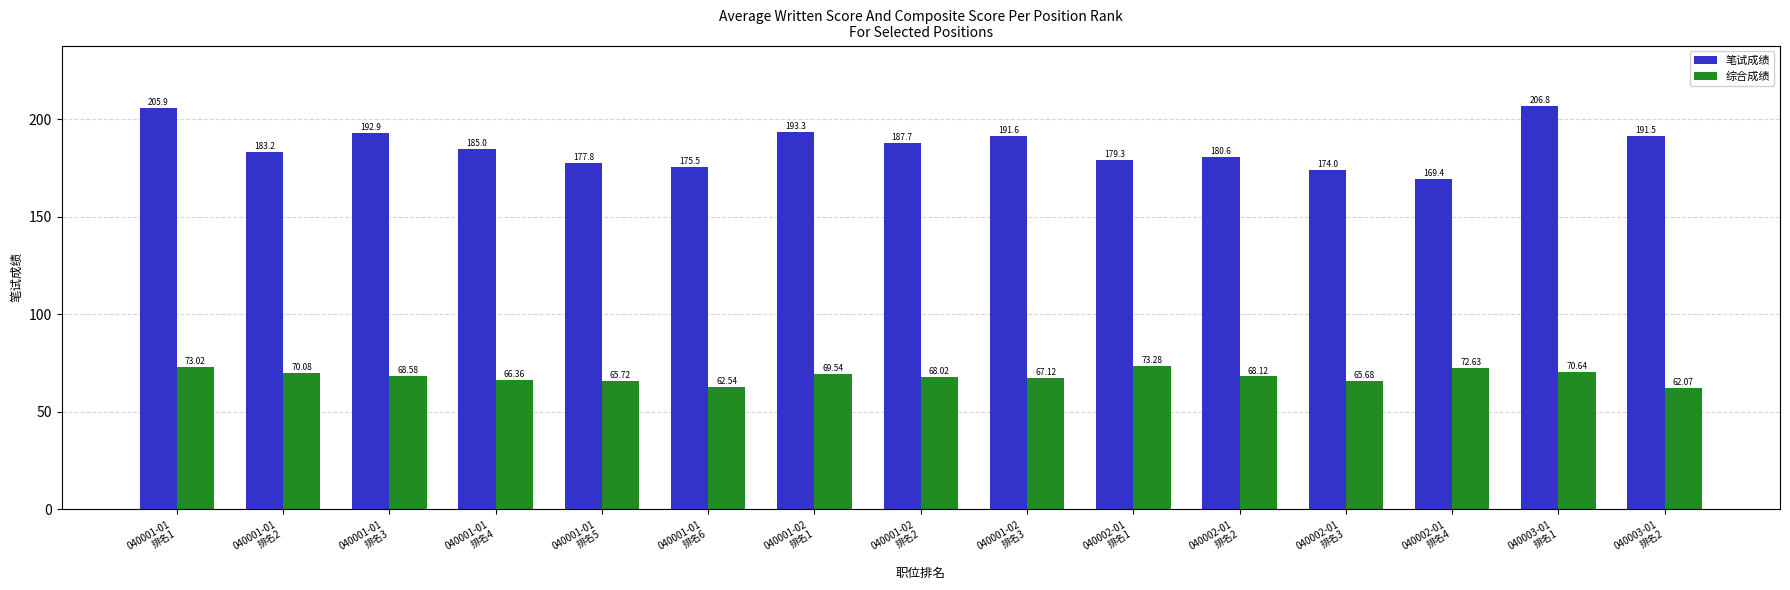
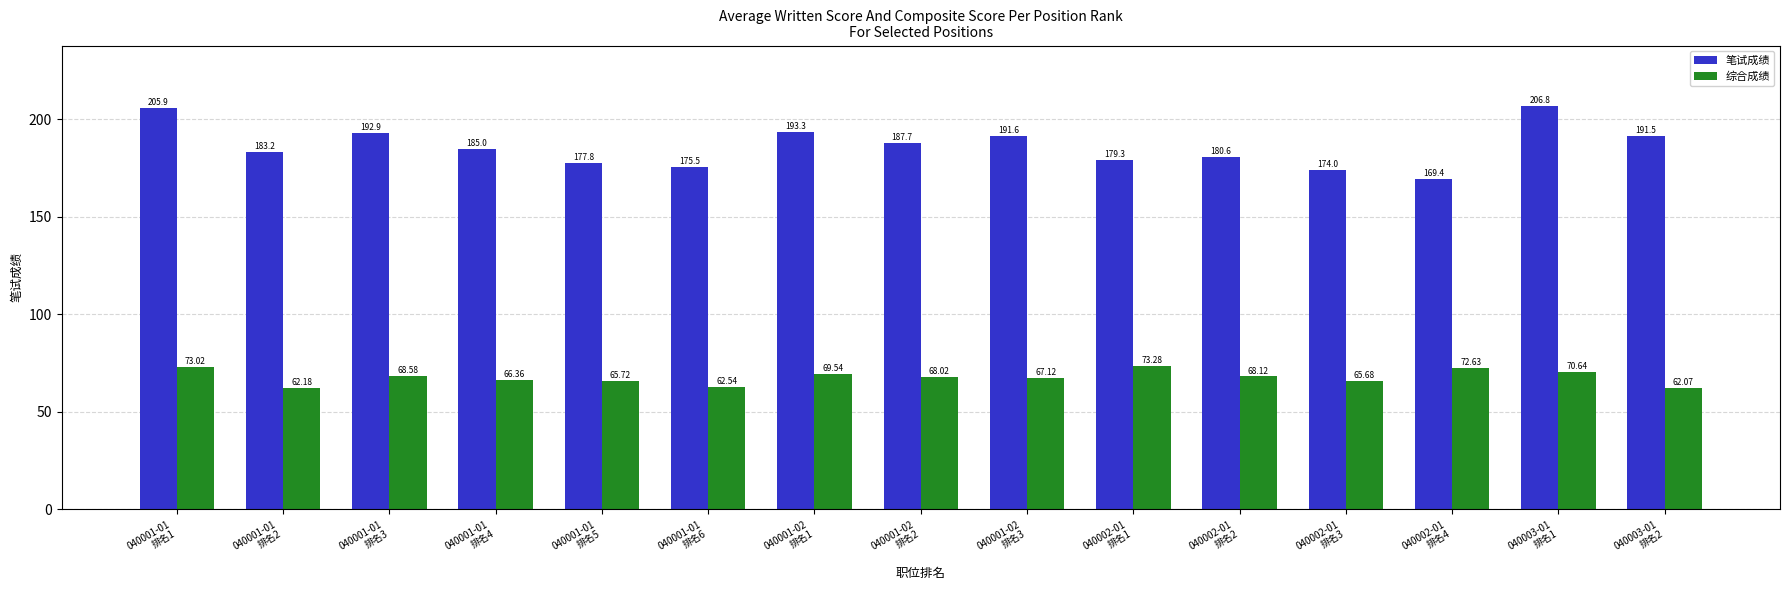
  {
    "笔试成绩": {
      "040001-01 排名1": 205.9,
      "040001-01 排名2": 183.2,
      "040001-01 排名3": 192.9,
      "040001-01 排名4": 185.0,
      "040001-01 排名5": 177.8,
      "040001-01 排名6": 175.5,
      "040001-02 排名1": 193.3,
      "040001-02 排名2": 187.7,
      "040001-02 排名3": 191.6,
      "040002-01 排名1": 179.3,
      "040002-01 排名2": 180.6,
      "040002-01 排名3": 174.0,
      "040002-01 排名4": 169.4,
      "040003-01 排名1": 206.8,
      "040003-01 排名2": 191.5
    },
    "综合成绩": {
      "040001-01 排名1": 73.02,
-     "040001-01 排名2": 70.08,
+     "040001-01 排名2": 62.18,
      "040001-01 排名3": 68.58,
      "040001-01 排名4": 66.36,
      "040001-01 排名5": 65.72,
      "040001-01 排名6": 62.54,
      "040001-02 排名1": 69.54,
      "040001-02 排名2": 68.02,
      "040001-02 排名3": 67.12,
      "040002-01 排名1": 73.28,
      "040002-01 排名2": 68.12,
      "040002-01 排名3": 65.68,
      "040002-01 排名4": 72.63,
      "040003-01 排名1": 70.64,
      "040003-01 排名2": 62.07
    }
  }
